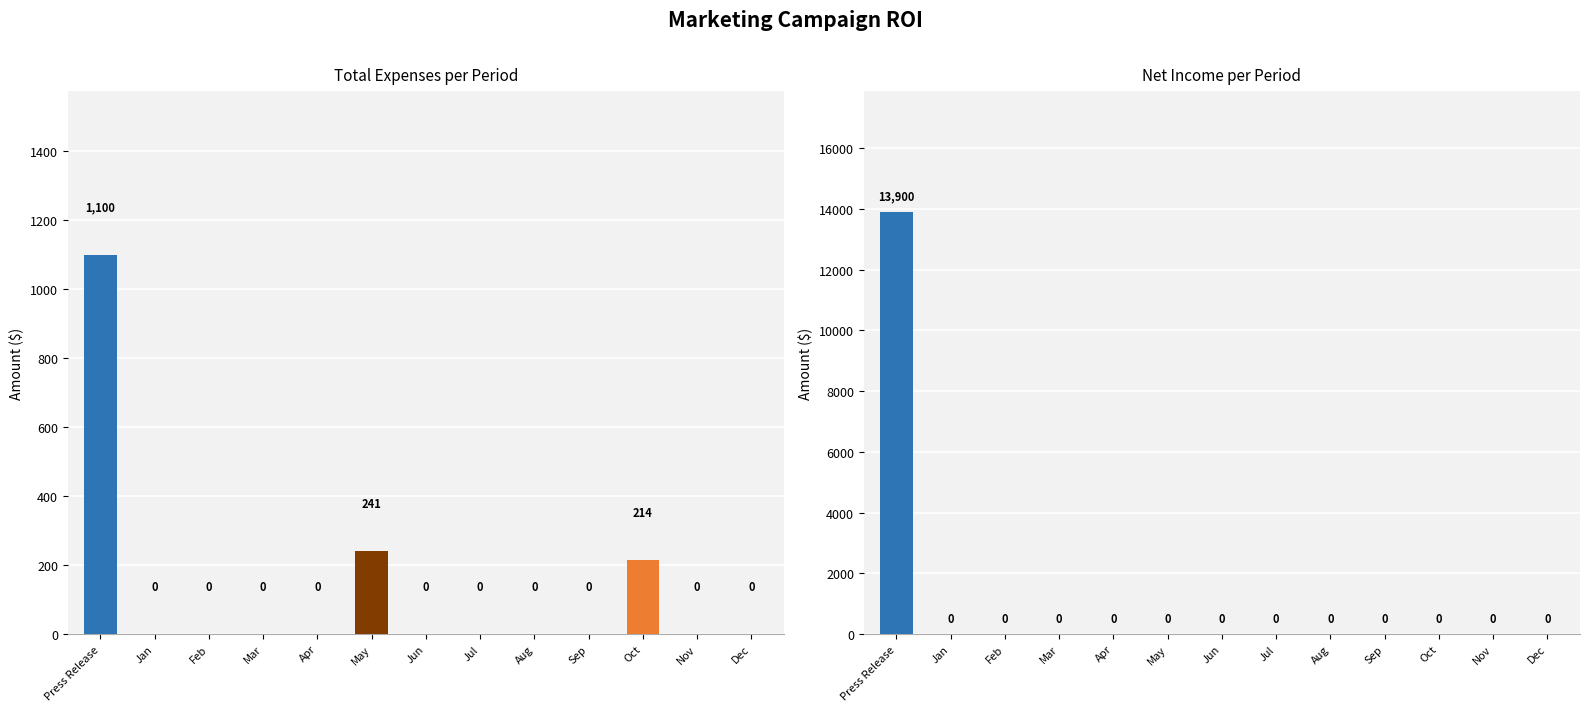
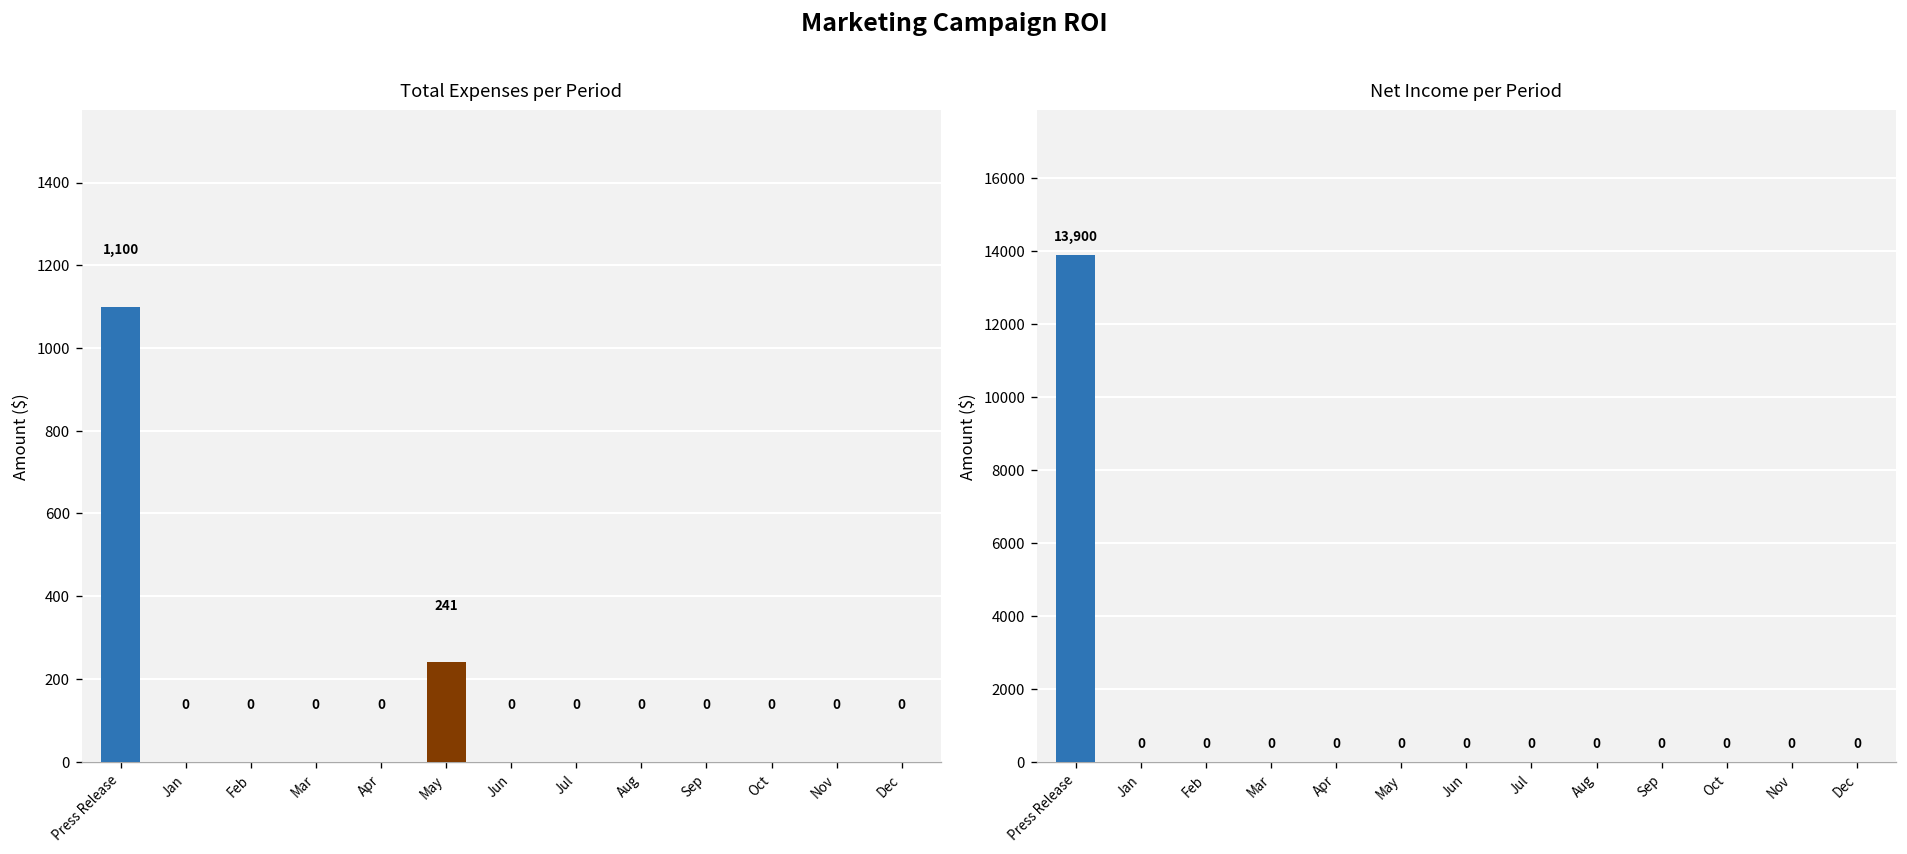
  {
    "Total Expenses per Period": {
-     "Oct": "214"
+     "Oct": "0"
    },
    "Net Income per Period": {
      "Press Release": "13,900",
      "Jan": "0",
      "Feb": "0",
      "Mar": "0",
      "Apr": "0",
      "May": "0",
      "Jun": "0",
      "Jul": "0",
      "Aug": "0",
      "Sep": "0",
      "Oct": "0",
      "Nov": "0",
      "Dec": "0"
    }
  }
